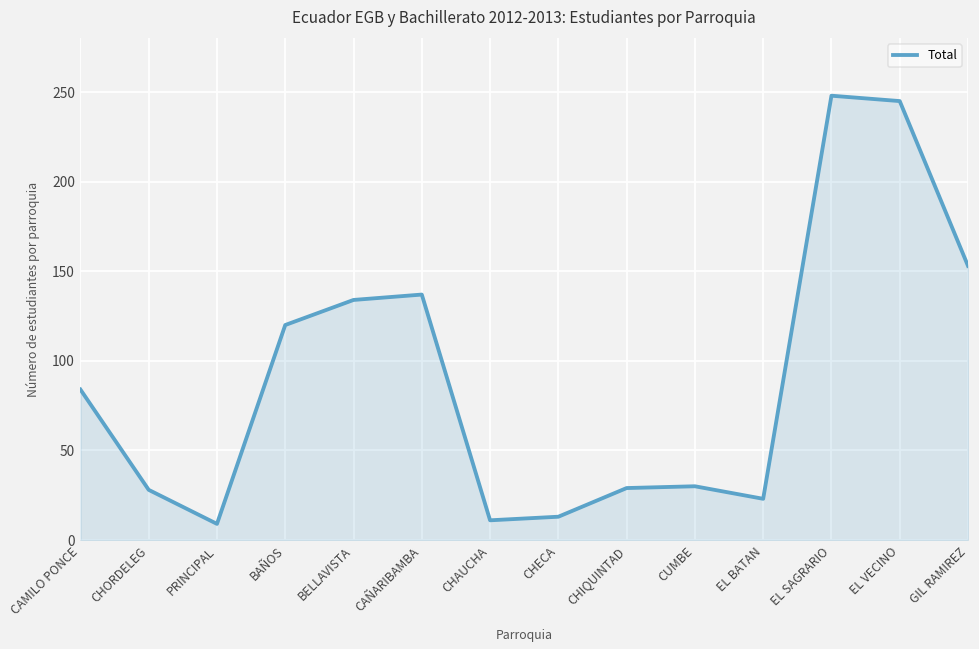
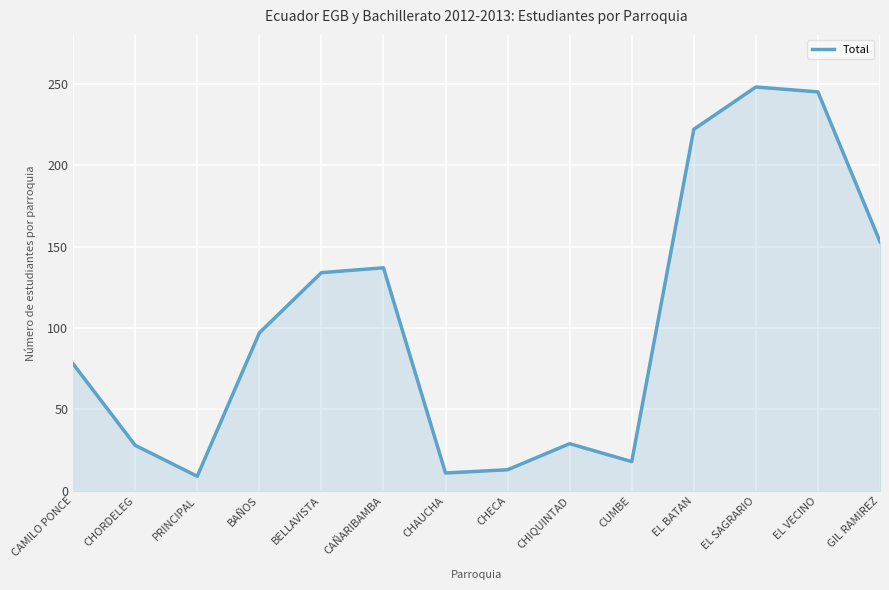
  {
-   "CAMILO PONCE": 84,
+   "CAMILO PONCE": 78,
    "CHORDELEG": 28,
    "PRINCIPAL": 9,
-   "BAÑOS": 120,
+   "BAÑOS": 97,
    "BELLAVISTA": 134,
    "CAÑARIBAMBA": 137,
    "CHAUCHA": 11,
    "CHECA": 13,
    "CHIQUINTAD": 29,
-   "CUMBE": 30,
-   "EL BATAN": 23,
+   "CUMBE": 18,
+   "EL BATAN": 222,
    "EL SAGRARIO": 248,
    "EL VECINO": 245,
    "GIL RAMIREZ": 153
  }
